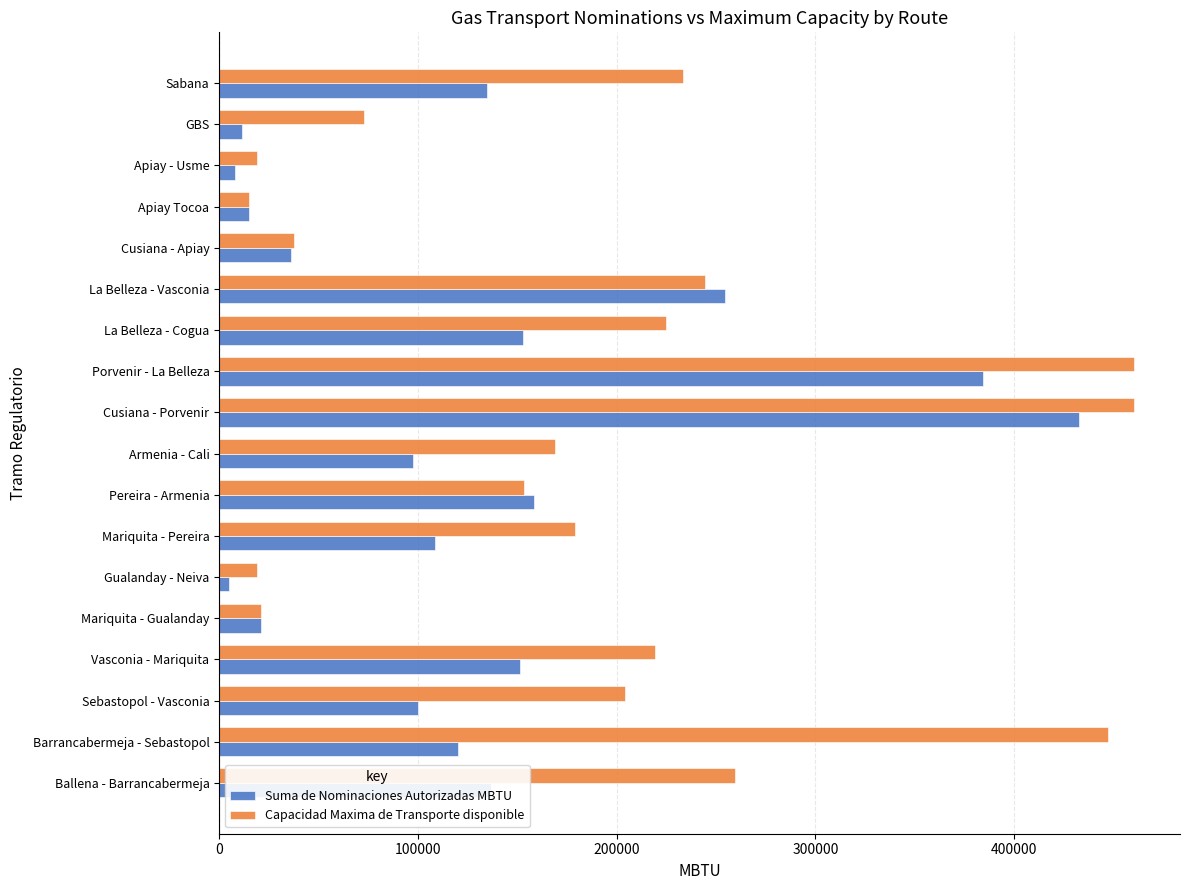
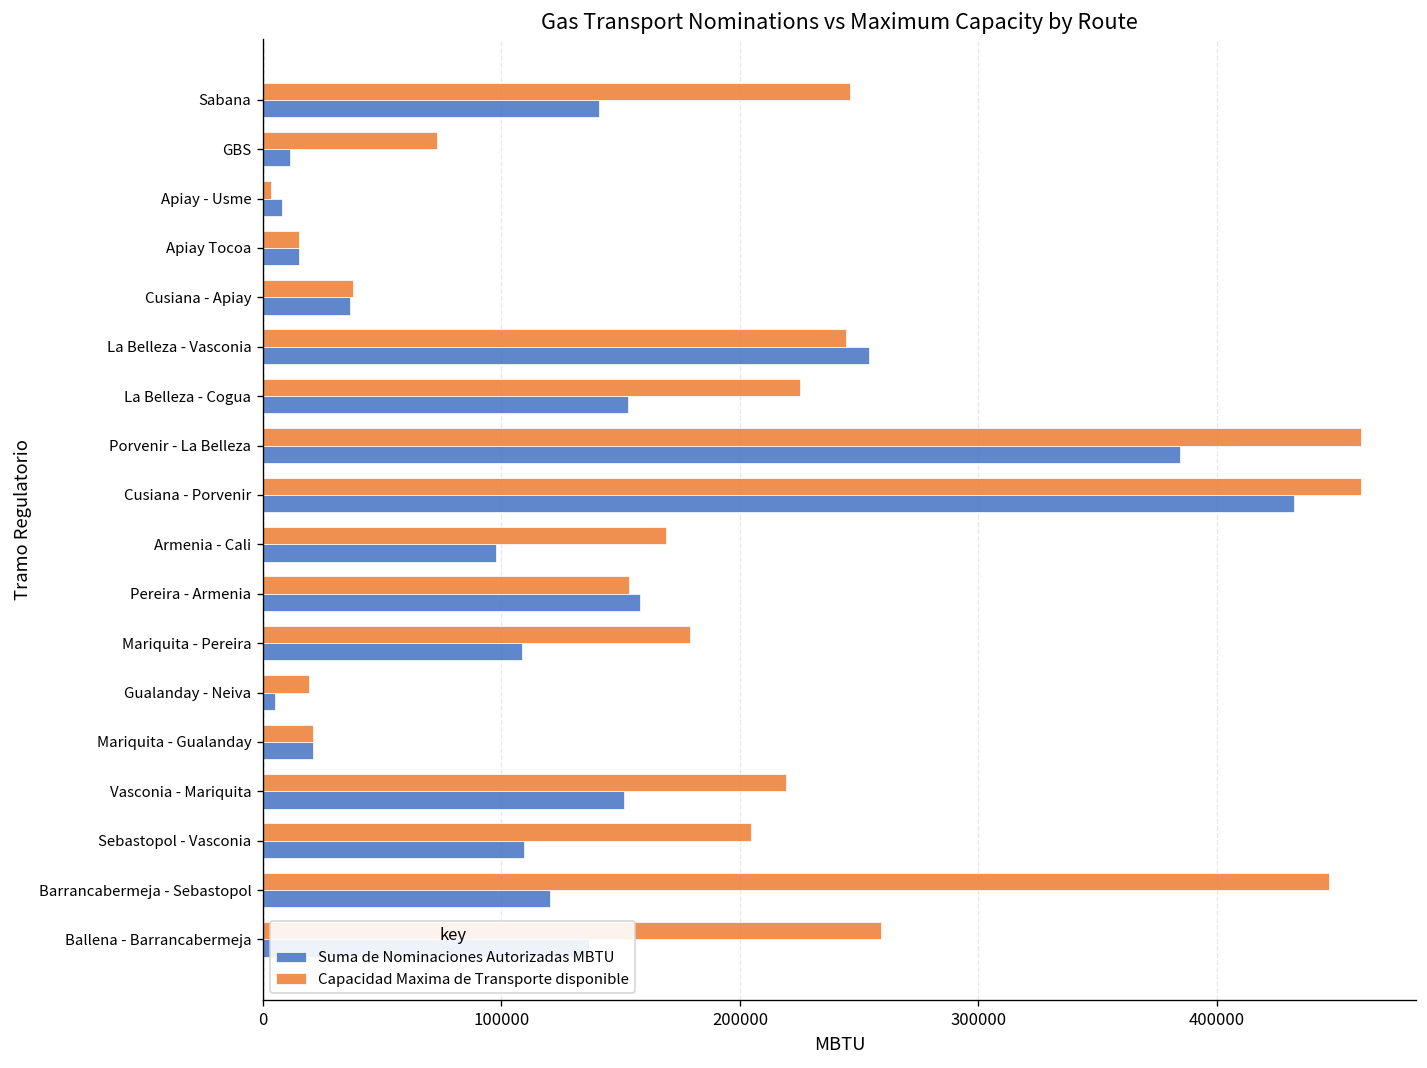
  {
    "Suma de Nominaciones Autorizadas MBTU": {
-     "Sabana": 135000,
+     "Sabana": 141000,
      "GBS": 11000,
      "Apiay - Usme": 8000,
      "Apiay Tocoa": 15000,
      "Cusiana - Apiay": 36000,
      "La Belleza - Vasconia": 254000,
      "La Belleza - Cogua": 153000,
      "Porvenir - La Belleza": 384000,
      "Cusiana - Porvenir": 432000,
      "Armenia - Cali": 98000,
      "Pereira - Armenia": 158000,
      "Mariquita - Pereira": 109000,
      "Gualanday - Neiva": 5000,
      "Mariquita - Gualanday": 21000,
      "Vasconia - Mariquita": 151000,
-     "Sebastopol - Vasconia": 100000,
+     "Sebastopol - Vasconia": 109000,
      "Barrancabermeja - Sebastopol": 120000
    },
    "Capacidad Maxima de Transporte disponible": {
-     "Sabana": 234000,
+     "Sabana": 246000,
      "GBS": 73000,
-     "Apiay - Usme": 19000,
+     "Apiay - Usme": 3000,
      "Apiay Tocoa": 15000,
      "Cusiana - Apiay": 38000,
      "La Belleza - Vasconia": 244000,
      "La Belleza - Cogua": 225000,
      "Porvenir - La Belleza": 460000,
      "Cusiana - Porvenir": 460000,
      "Armenia - Cali": 169000,
      "Pereira - Armenia": 153000,
      "Mariquita - Pereira": 179000,
      "Gualanday - Neiva": 19000,
      "Mariquita - Gualanday": 21000,
      "Vasconia - Mariquita": 219000,
      "Sebastopol - Vasconia": 204000,
      "Barrancabermeja - Sebastopol": 447000,
      "Ballena - Barrancabermeja": 259000
    }
  }
